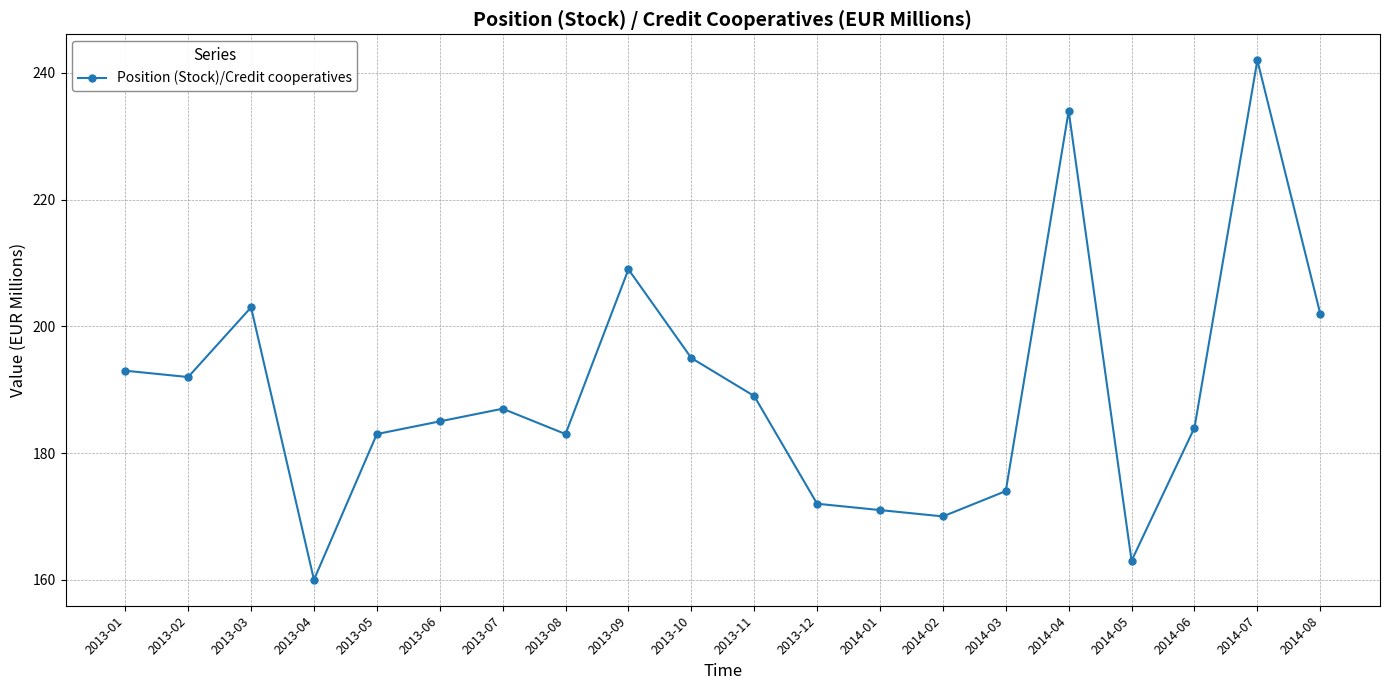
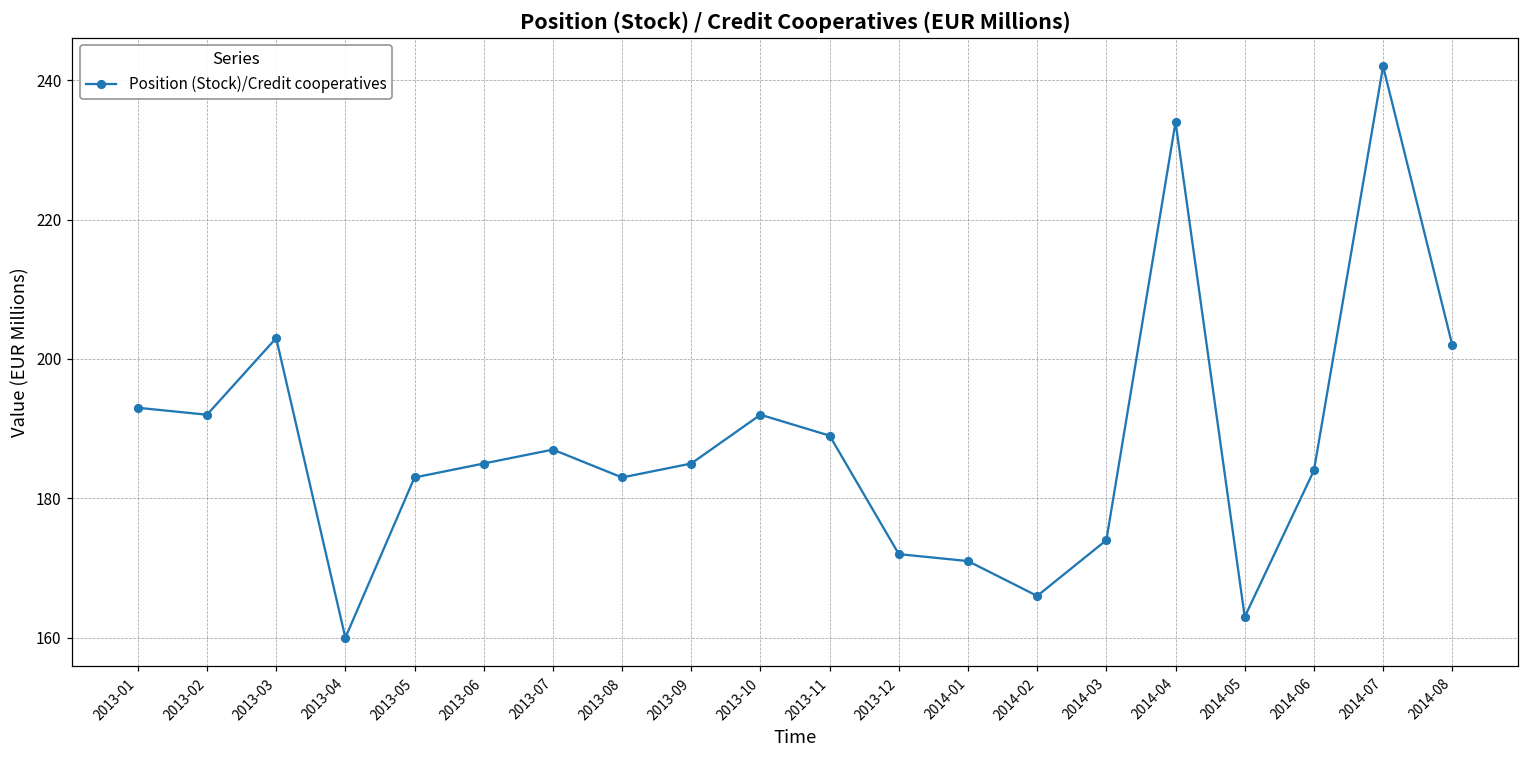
  {
    "2013-01": 193,
    "2013-02": 192,
    "2013-03": 203,
    "2013-04": 160,
    "2013-05": 183,
    "2013-06": 185,
    "2013-07": 187,
    "2013-08": 183,
-   "2013-09": 209,
-   "2013-10": 195,
+   "2013-09": 185,
+   "2013-10": 192,
    "2013-11": 189,
    "2013-12": 172,
    "2014-01": 171,
-   "2014-02": 170,
+   "2014-02": 166,
    "2014-03": 174,
    "2014-04": 234,
    "2014-05": 163,
    "2014-06": 184,
    "2014-07": 242,
    "2014-08": 202
  }
